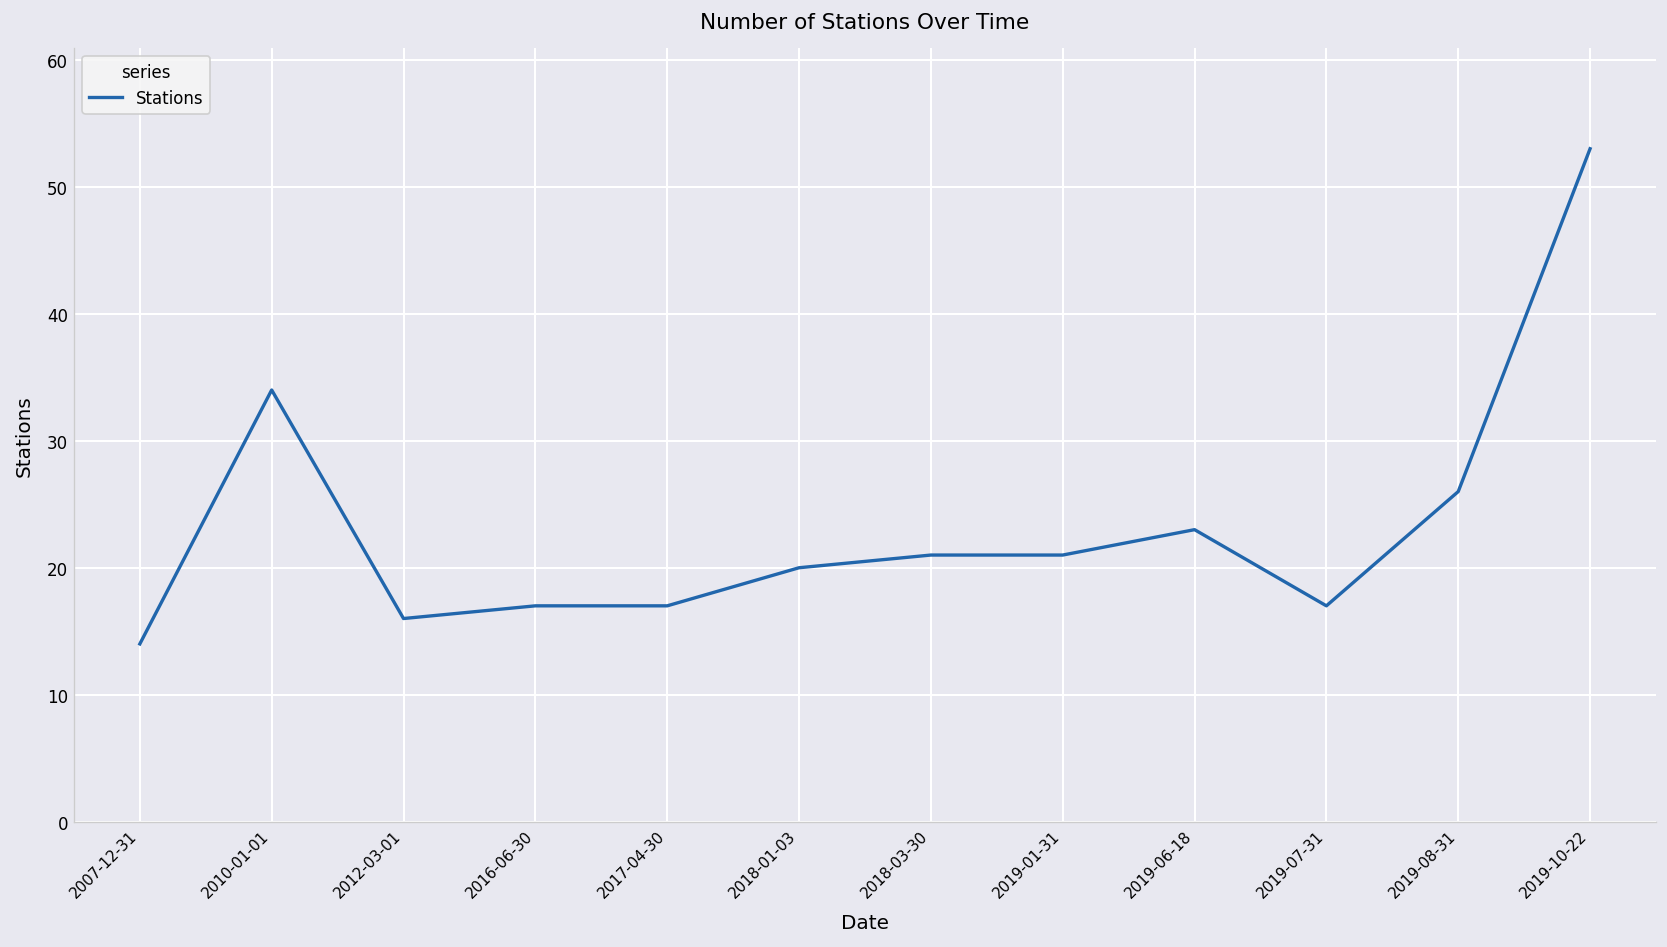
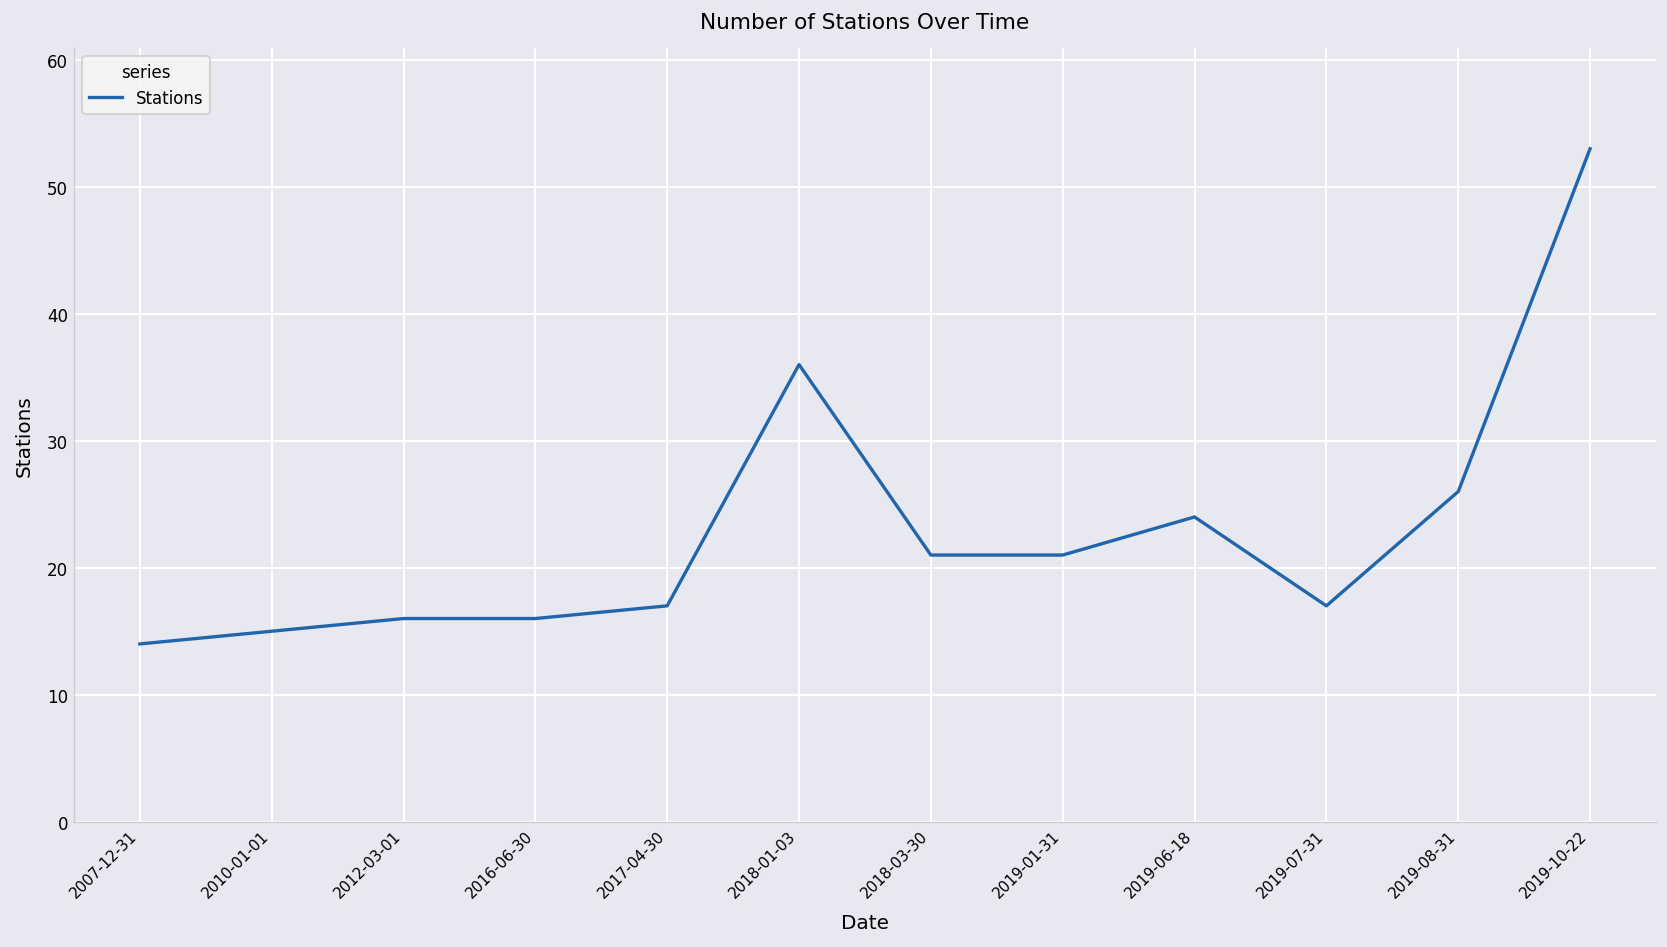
  {
    "2007-12-31": 14,
-   "2010-01-01": 34,
+   "2010-01-01": 15,
    "2012-03-01": 16,
-   "2016-06-30": 17,
+   "2016-06-30": 16,
    "2017-04-30": 17,
-   "2018-01-03": 20,
+   "2018-01-03": 36,
    "2018-03-30": 21,
    "2019-01-31": 21,
-   "2019-06-18": 23,
+   "2019-06-18": 24,
    "2019-07-31": 17,
    "2019-08-31": 26,
    "2019-10-22": 53
  }
